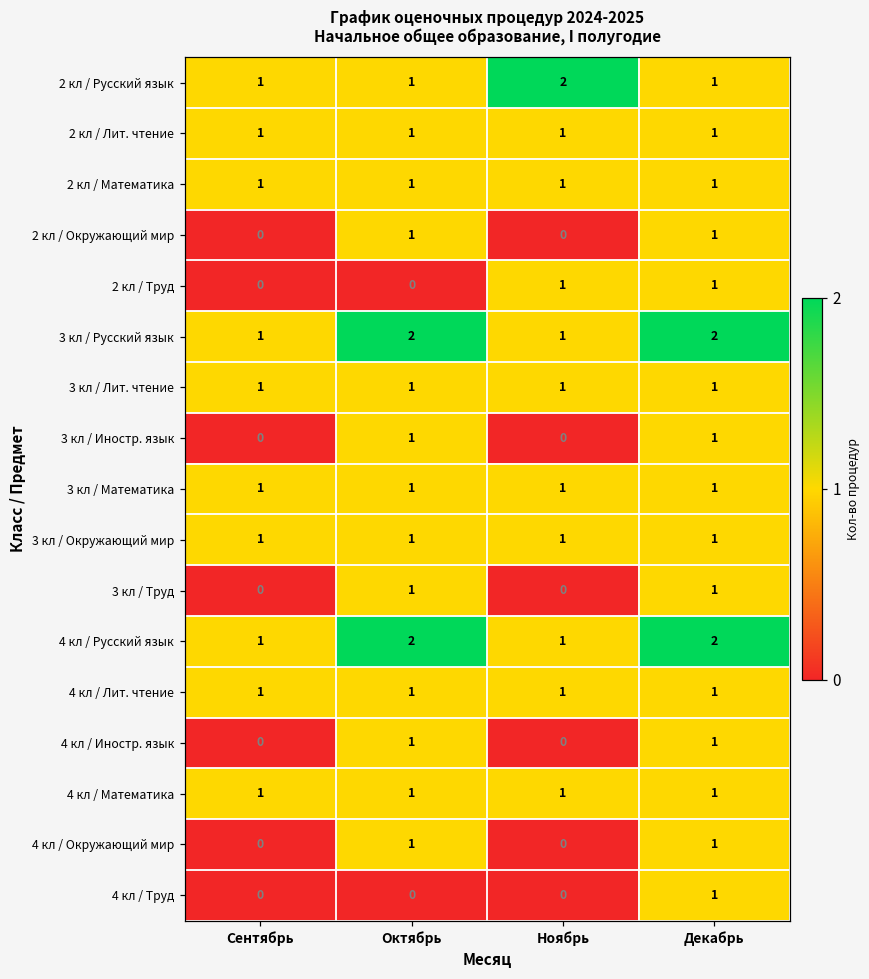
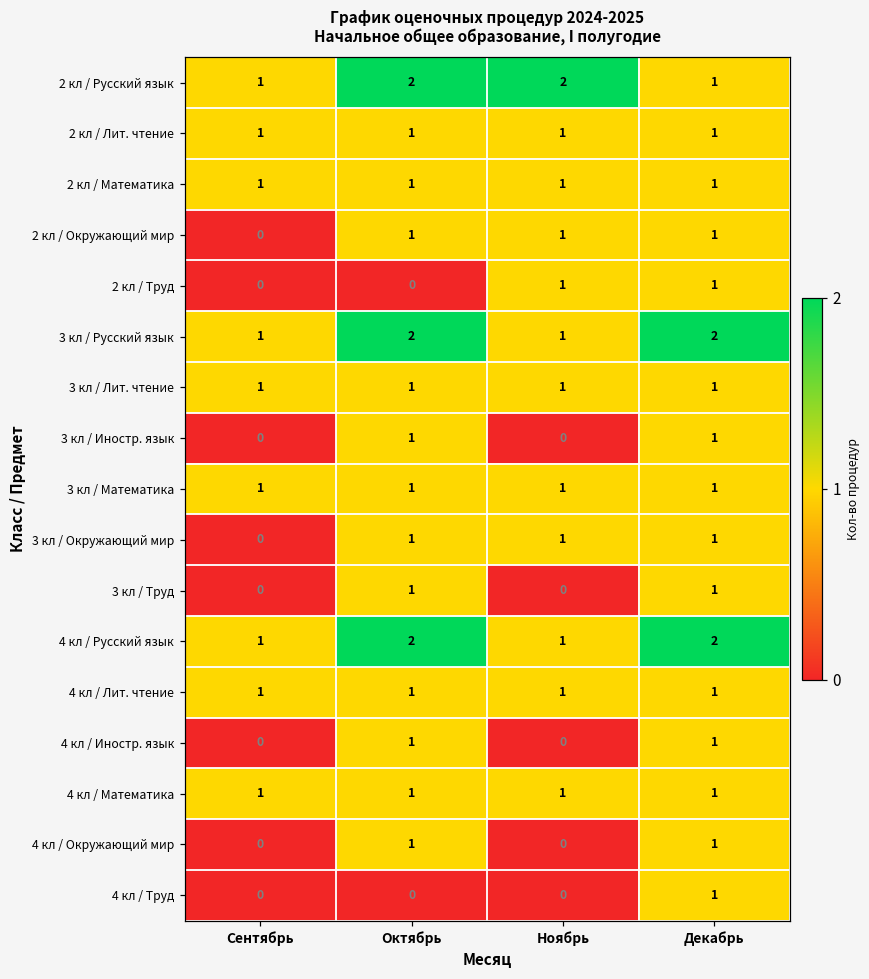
  {
    "2 кл / Русский язык": {
      "Сентябрь": 1,
-     "Октябрь": 1,
+     "Октябрь": 2,
      "Ноябрь": 2,
      "Декабрь": 1
    },
    "2 кл / Лит. чтение": {
      "Сентябрь": 1,
      "Октябрь": 1,
      "Ноябрь": 1,
      "Декабрь": 1
    },
    "2 кл / Математика": {
      "Сентябрь": 1,
      "Октябрь": 1,
      "Ноябрь": 1,
      "Декабрь": 1
    },
    "2 кл / Окружающий мир": {
      "Сентябрь": 0,
      "Октябрь": 1,
-     "Ноябрь": 0,
+     "Ноябрь": 1,
      "Декабрь": 1
    },
    "2 кл / Труд": {
      "Сентябрь": 0,
      "Октябрь": 0,
      "Ноябрь": 1,
      "Декабрь": 1
    },
    "3 кл / Русский язык": {
      "Сентябрь": 1,
      "Октябрь": 2,
      "Ноябрь": 1,
      "Декабрь": 2
    },
    "3 кл / Лит. чтение": {
      "Сентябрь": 1,
      "Октябрь": 1,
      "Ноябрь": 1,
      "Декабрь": 1
    },
    "3 кл / Иностр. язык": {
      "Сентябрь": 0,
      "Октябрь": 1,
      "Ноябрь": 0,
      "Декабрь": 1
    },
    "3 кл / Математика": {
      "Сентябрь": 1,
      "Октябрь": 1,
      "Ноябрь": 1,
      "Декабрь": 1
    },
    "3 кл / Окружающий мир": {
-     "Сентябрь": 1,
+     "Сентябрь": 0,
      "Октябрь": 1,
      "Ноябрь": 1,
      "Декабрь": 1
    },
    "3 кл / Труд": {
      "Сентябрь": 0,
      "Октябрь": 1,
      "Ноябрь": 0,
      "Декабрь": 1
    },
    "4 кл / Русский язык": {
      "Сентябрь": 1,
      "Октябрь": 2,
      "Ноябрь": 1,
      "Декабрь": 2
    },
    "4 кл / Лит. чтение": {
      "Сентябрь": 1,
      "Октябрь": 1,
      "Ноябрь": 1,
      "Декабрь": 1
    },
    "4 кл / Иностр. язык": {
      "Сентябрь": 0,
      "Октябрь": 1,
      "Ноябрь": 0,
      "Декабрь": 1
    },
    "4 кл / Математика": {
      "Сентябрь": 1,
      "Октябрь": 1,
      "Ноябрь": 1,
      "Декабрь": 1
    },
    "4 кл / Окружающий мир": {
      "Сентябрь": 0,
      "Октябрь": 1,
      "Ноябрь": 0,
      "Декабрь": 1
    },
    "4 кл / Труд": {
      "Сентябрь": 0,
      "Октябрь": 0,
      "Ноябрь": 0,
      "Декабрь": 1
    }
  }
